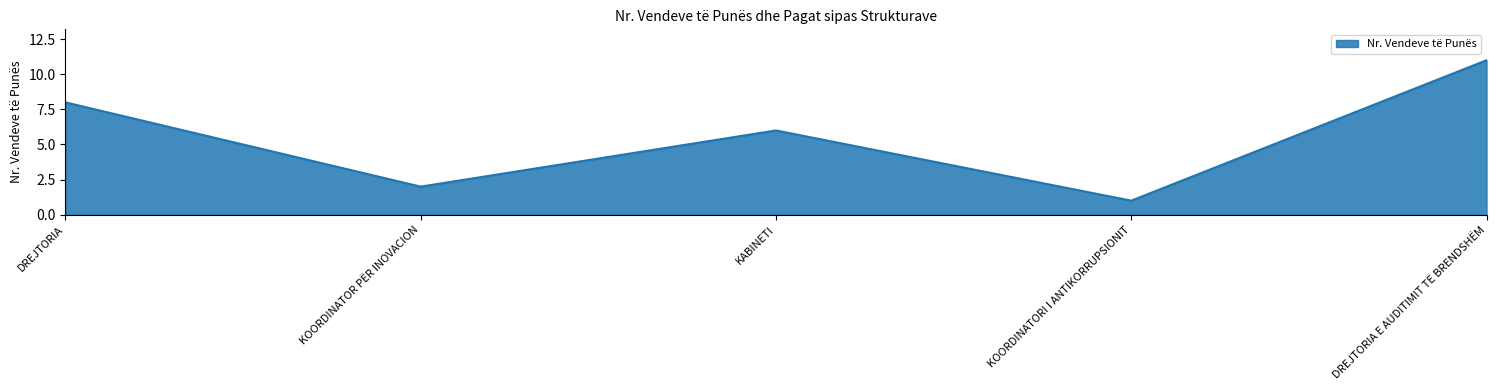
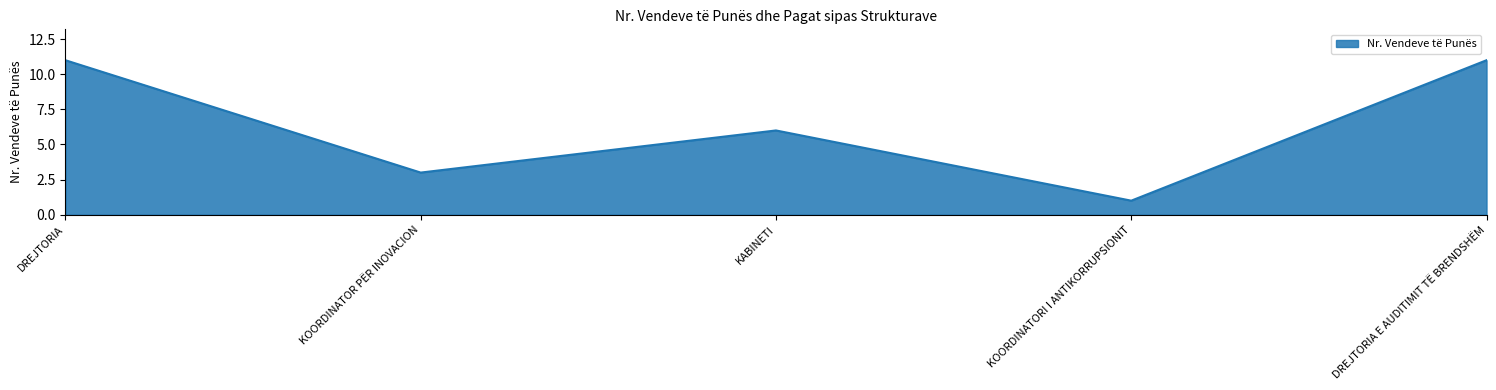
  {
-   "DREJTORIA": 8,
-   "KOORDINATOR PËR INOVACION": 2,
+   "DREJTORIA": 11,
+   "KOORDINATOR PËR INOVACION": 3,
    "KABINETI": 6,
    "KOORDINATORI I ANTIKORRUPSIONIT": 1,
    "DREJTORIA E AUDITIMIT TË BRENDSHËM": 11
  }
